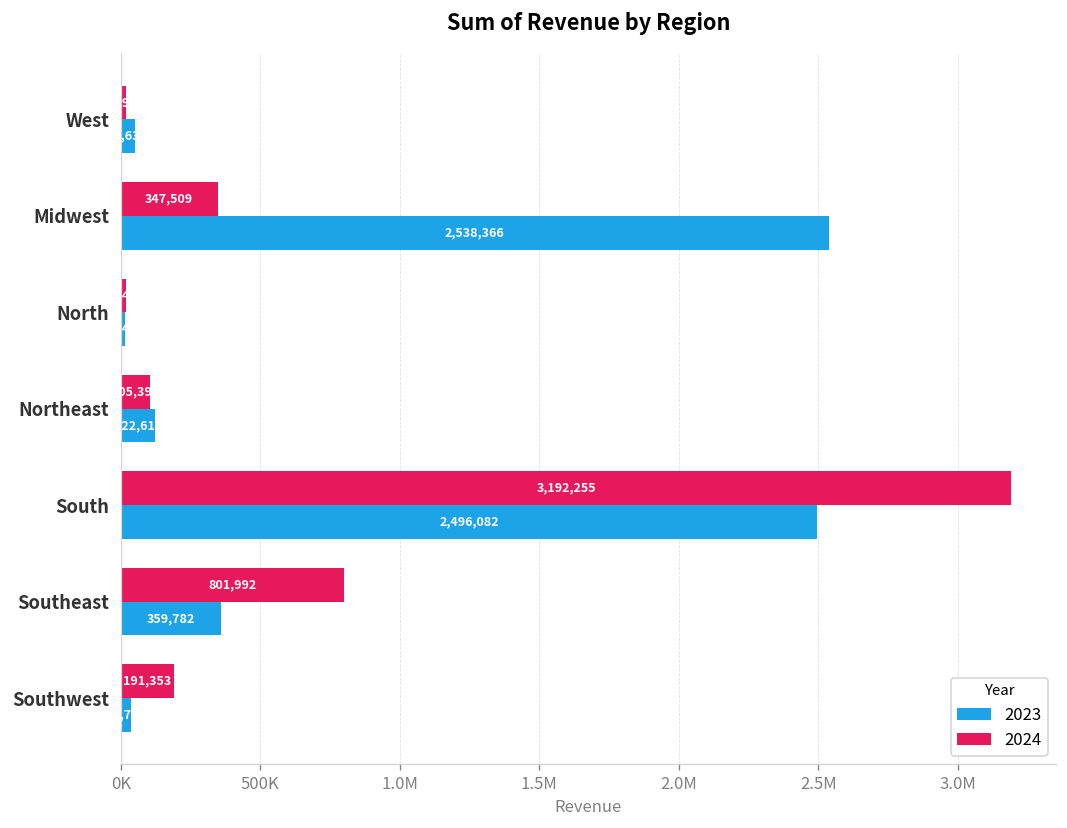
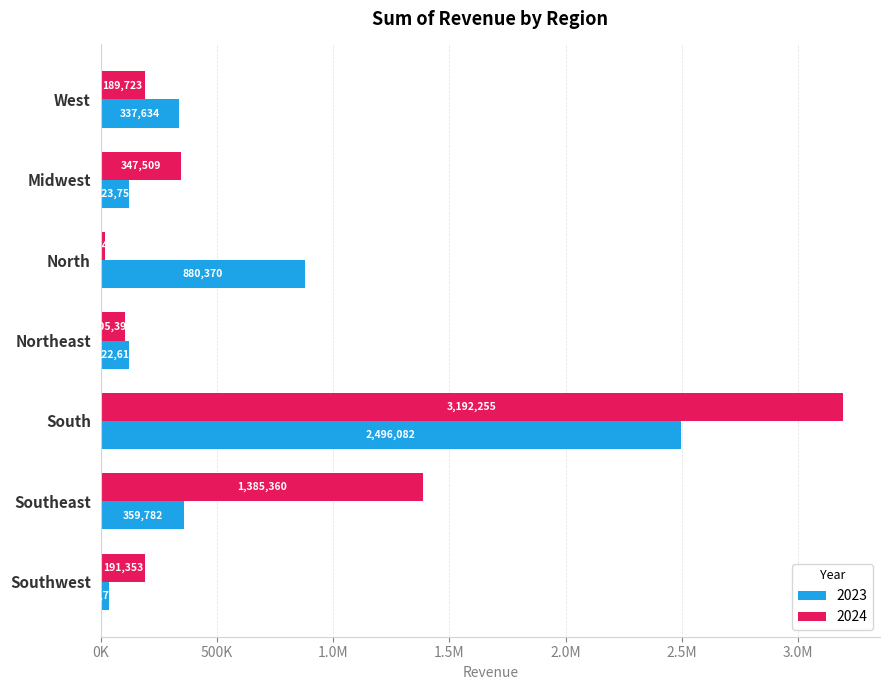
  {
    "2023": {
-     "West": "50000",
-     "Midwest": "2,538,366",
-     "North": "20000",
+     "West": "340000",
+     "Midwest": "123,757",
+     "North": "880000",
      "Northeast": "122,610",
      "South": "2,496,082",
      "Southeast": "359,782"
    },
    "2024": {
-     "West": "20000",
+     "West": "190000",
      "Midwest": "347,509",
      "South": "3,192,255",
-     "Southeast": "801,992",
+     "Southeast": "1,385,360",
      "Southwest": "191,353"
    }
  }
